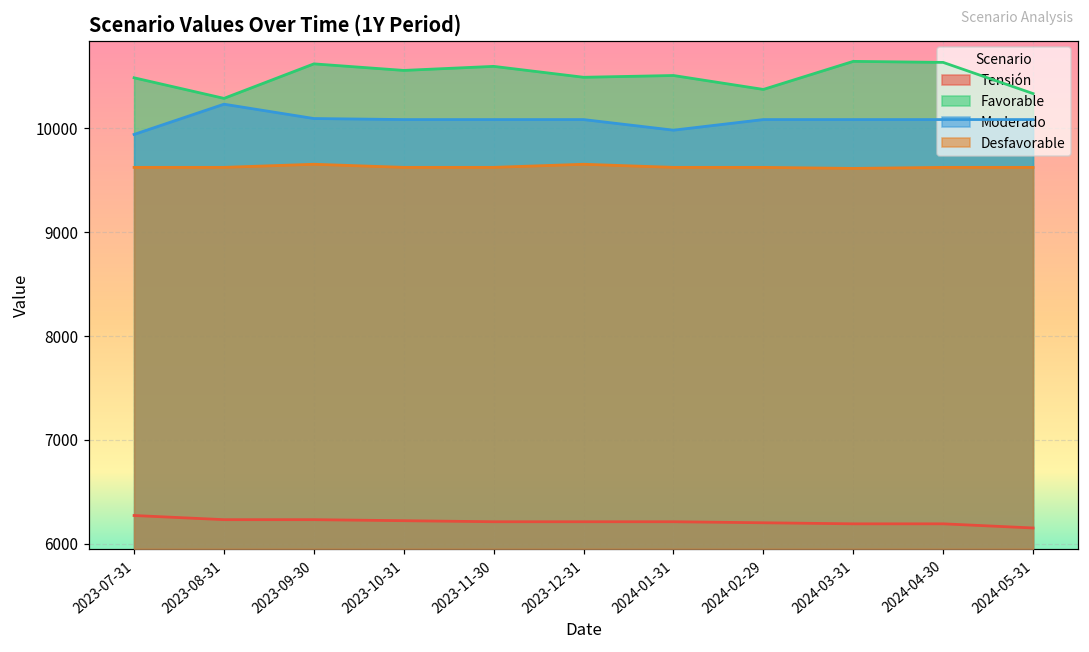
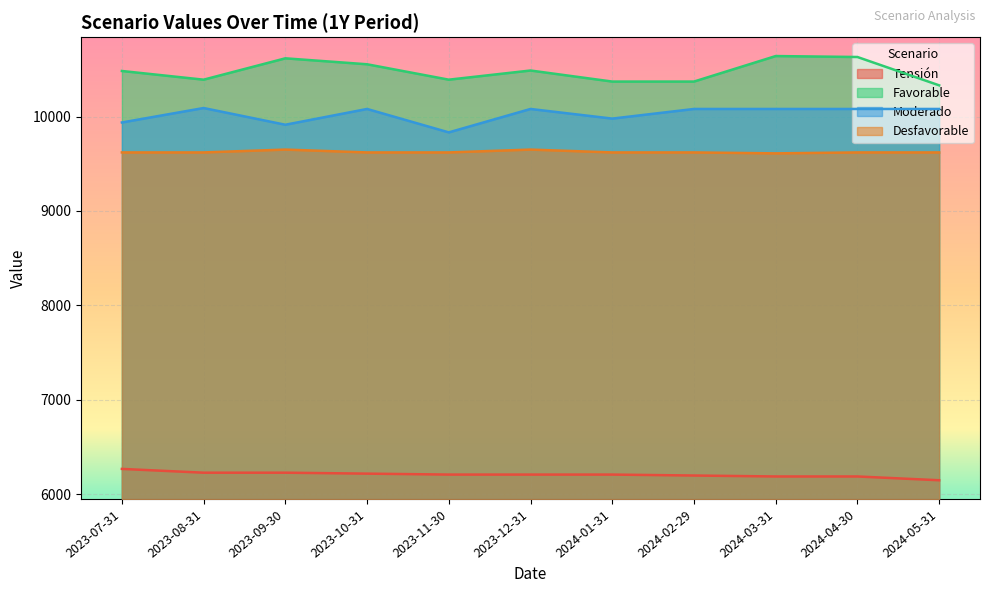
  {
    "Favorable": {
      "2023-07-31": 10500,
-     "2023-08-31": 10300,
+     "2023-08-31": 10400,
      "2023-09-30": 10600,
      "2023-10-31": 10600,
-     "2023-11-30": 10600,
+     "2023-11-30": 10400,
      "2023-12-31": 10500,
-     "2024-01-31": 10500,
+     "2024-01-31": 10400,
      "2024-02-29": 10400,
      "2024-03-31": 10600
    },
    "Moderado": {
      "2023-07-31": 9900,
-     "2023-08-31": 10200,
-     "2023-09-30": 10100,
+     "2023-08-31": 10100,
+     "2023-09-30": 9900,
      "2023-10-31": 10100,
-     "2023-11-30": 10100,
+     "2023-11-30": 9800,
      "2023-12-31": 10100,
      "2024-01-31": 10000,
      "2024-02-29": 10100,
      "2024-03-31": 10100
    }
  }
